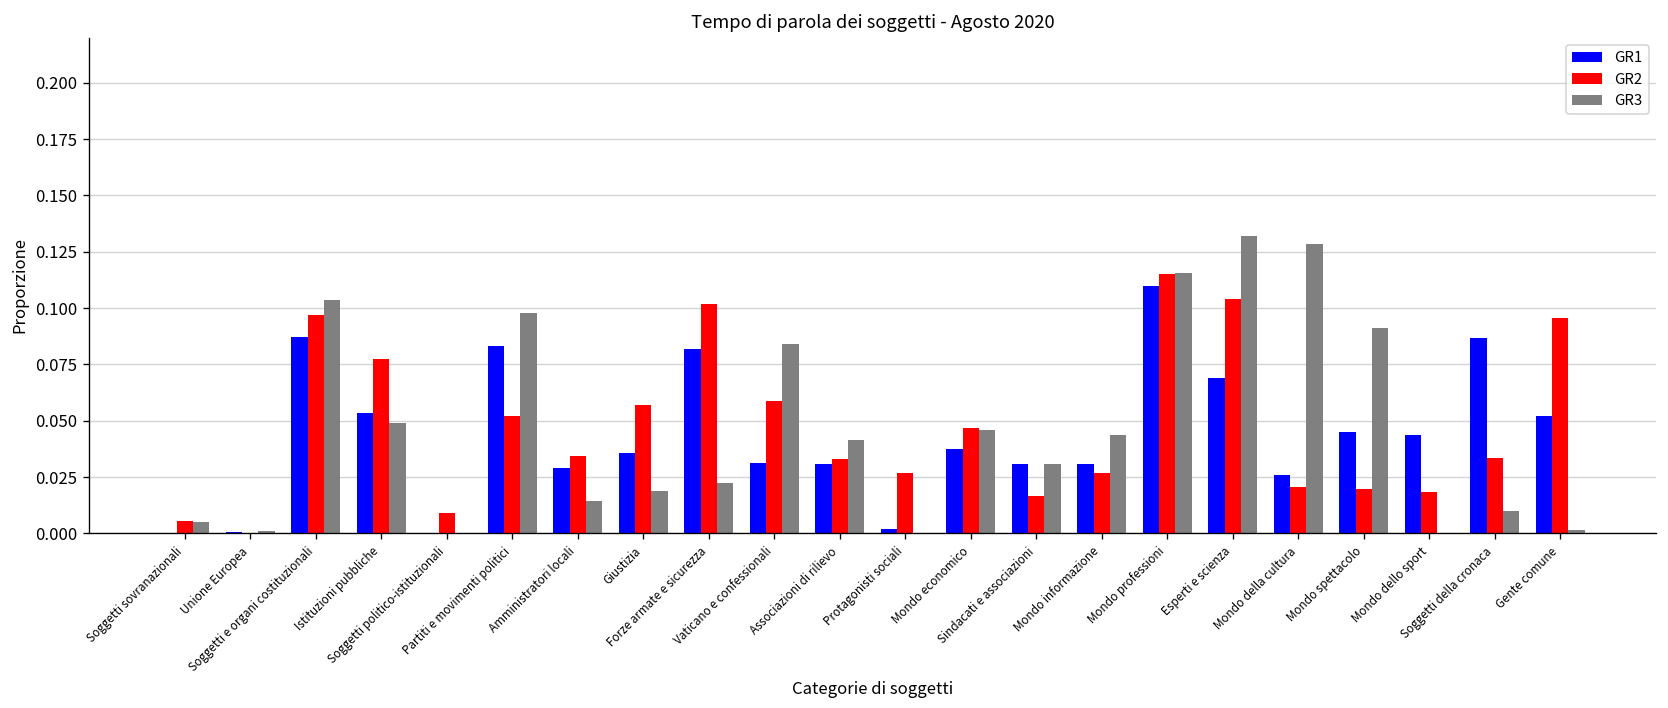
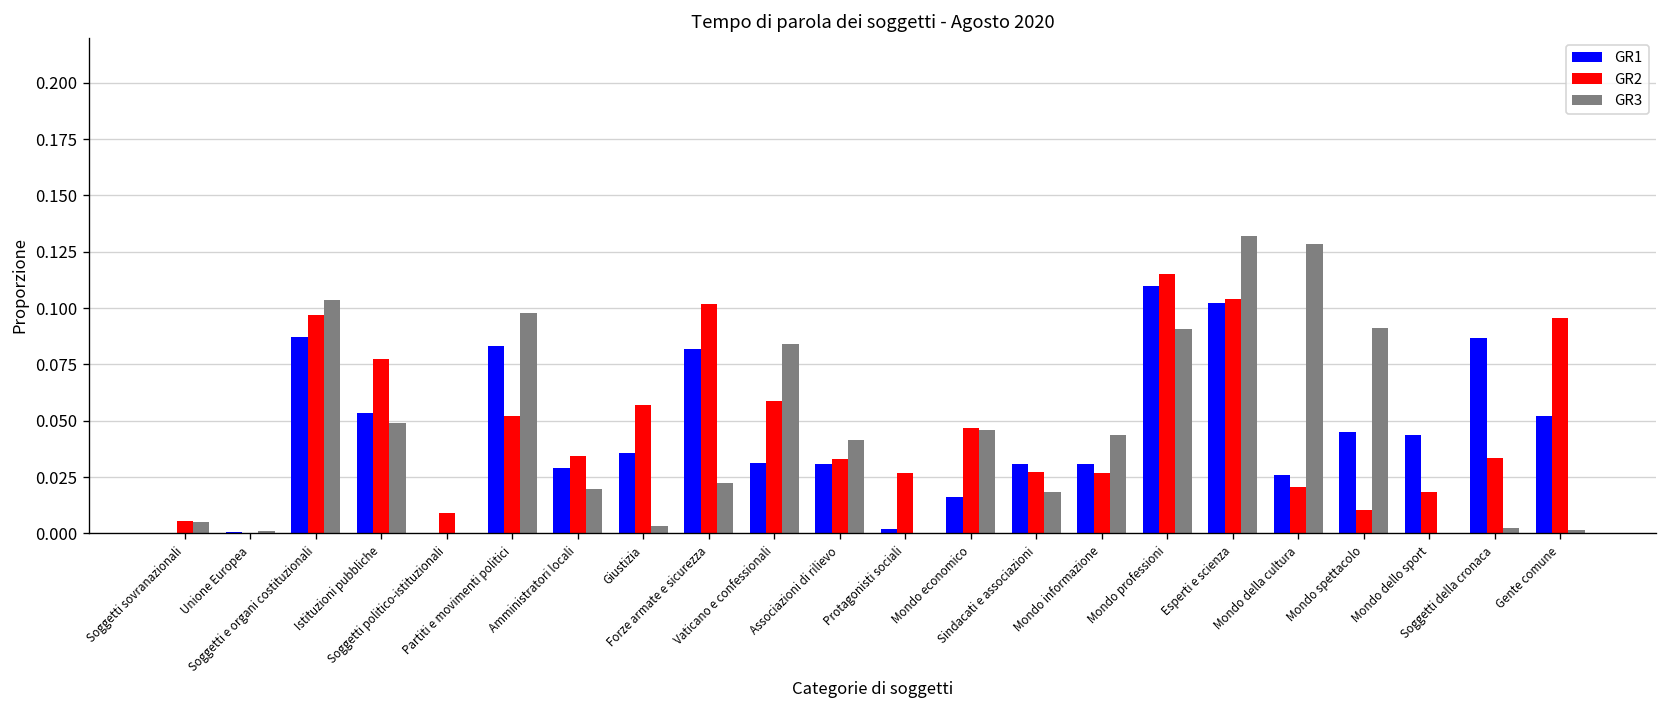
  {
    "GR1": {
      "Soggetti sovranazionali": 0.000,
      "Soggetti e organi costituzionali": 0.087,
      "Istituzioni pubbliche": 0.053,
      "Soggetti politico-istituzionali": 0.000,
      "Partiti e movimenti politici": 0.083,
      "Amministratori locali": 0.029,
      "Giustizia": 0.036,
      "Forze armate e sicurezza": 0.082,
      "Vaticano e confessionali": 0.031,
      "Associazioni di rilievo": 0.031,
      "Protagonisti sociali": 0.002,
-     "Mondo economico": 0.037,
+     "Mondo economico": 0.016,
      "Sindacati e associazioni": 0.031,
      "Mondo informazione": 0.031,
      "Mondo professioni": 0.110,
-     "Esperti e scienza": 0.069,
+     "Esperti e scienza": 0.102,
      "Mondo della cultura": 0.026,
      "Mondo spettacolo": 0.045,
      "Mondo dello sport": 0.044,
      "Soggetti della cronaca": 0.087,
      "Gente comune": 0.052
    },
    "GR2": {
      "Soggetti sovranazionali": 0.006,
      "Unione Europea": 0.000,
      "Soggetti e organi costituzionali": 0.097,
      "Istituzioni pubbliche": 0.077,
      "Soggetti politico-istituzionali": 0.009,
      "Partiti e movimenti politici": 0.052,
      "Amministratori locali": 0.034,
      "Giustizia": 0.057,
      "Forze armate e sicurezza": 0.102,
      "Vaticano e confessionali": 0.059,
      "Associazioni di rilievo": 0.033,
      "Protagonisti sociali": 0.027,
      "Mondo economico": 0.047,
-     "Sindacati e associazioni": 0.017,
+     "Sindacati e associazioni": 0.027,
      "Mondo informazione": 0.027,
      "Mondo professioni": 0.115,
      "Esperti e scienza": 0.104,
      "Mondo della cultura": 0.020,
-     "Mondo spettacolo": 0.020,
+     "Mondo spettacolo": 0.010,
      "Mondo dello sport": 0.018,
      "Soggetti della cronaca": 0.033,
      "Gente comune": 0.096
    },
    "GR3": {
      "Soggetti sovranazionali": 0.005,
      "Soggetti e organi costituzionali": 0.104,
      "Istituzioni pubbliche": 0.049,
      "Soggetti politico-istituzionali": 0.000,
      "Partiti e movimenti politici": 0.098,
-     "Amministratori locali": 0.014,
-     "Giustizia": 0.019,
+     "Amministratori locali": 0.020,
+     "Giustizia": 0.003,
      "Forze armate e sicurezza": 0.023,
      "Vaticano e confessionali": 0.084,
      "Associazioni di rilievo": 0.041,
      "Protagonisti sociali": 0.000,
      "Mondo economico": 0.046,
-     "Sindacati e associazioni": 0.031,
+     "Sindacati e associazioni": 0.018,
      "Mondo informazione": 0.044,
-     "Mondo professioni": 0.116,
+     "Mondo professioni": 0.091,
      "Esperti e scienza": 0.132,
      "Mondo della cultura": 0.128,
      "Mondo spettacolo": 0.091,
      "Mondo dello sport": 0.000,
-     "Soggetti della cronaca": 0.010,
+     "Soggetti della cronaca": 0.002,
      "Gente comune": 0.001
    }
  }
